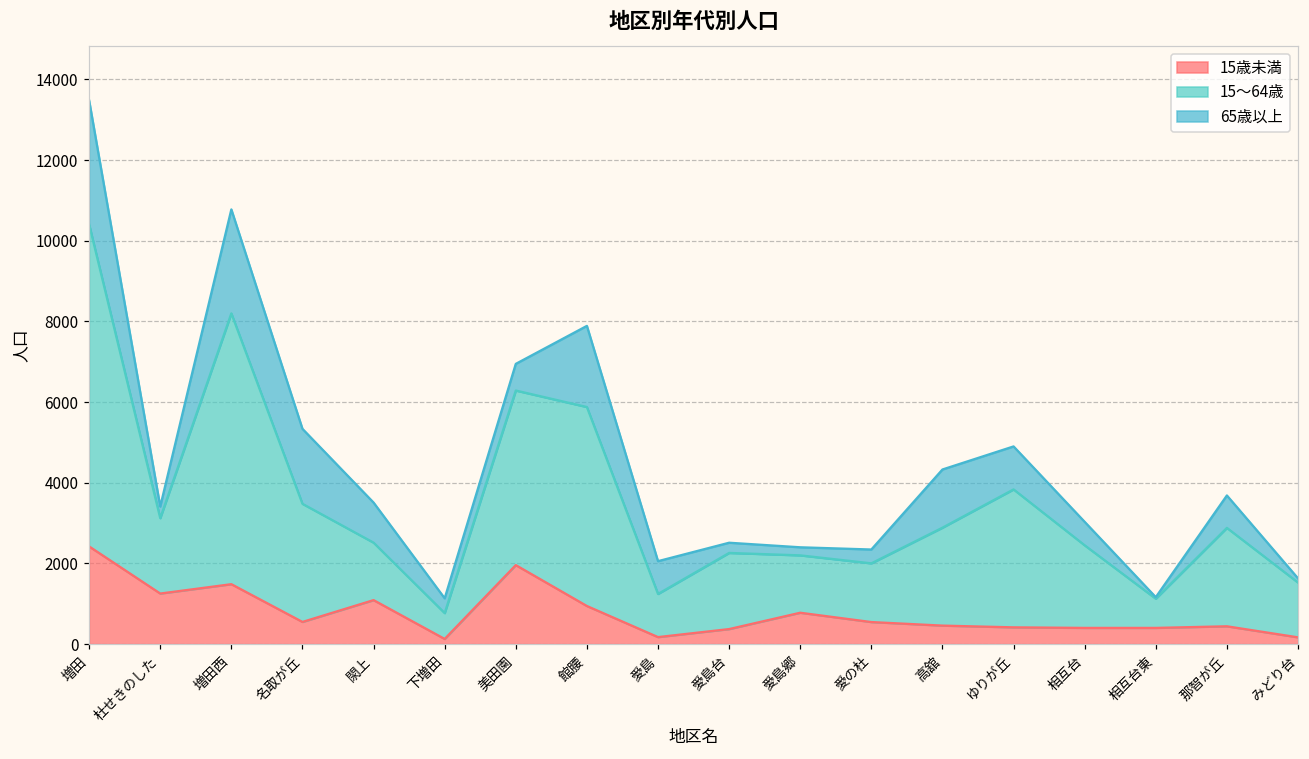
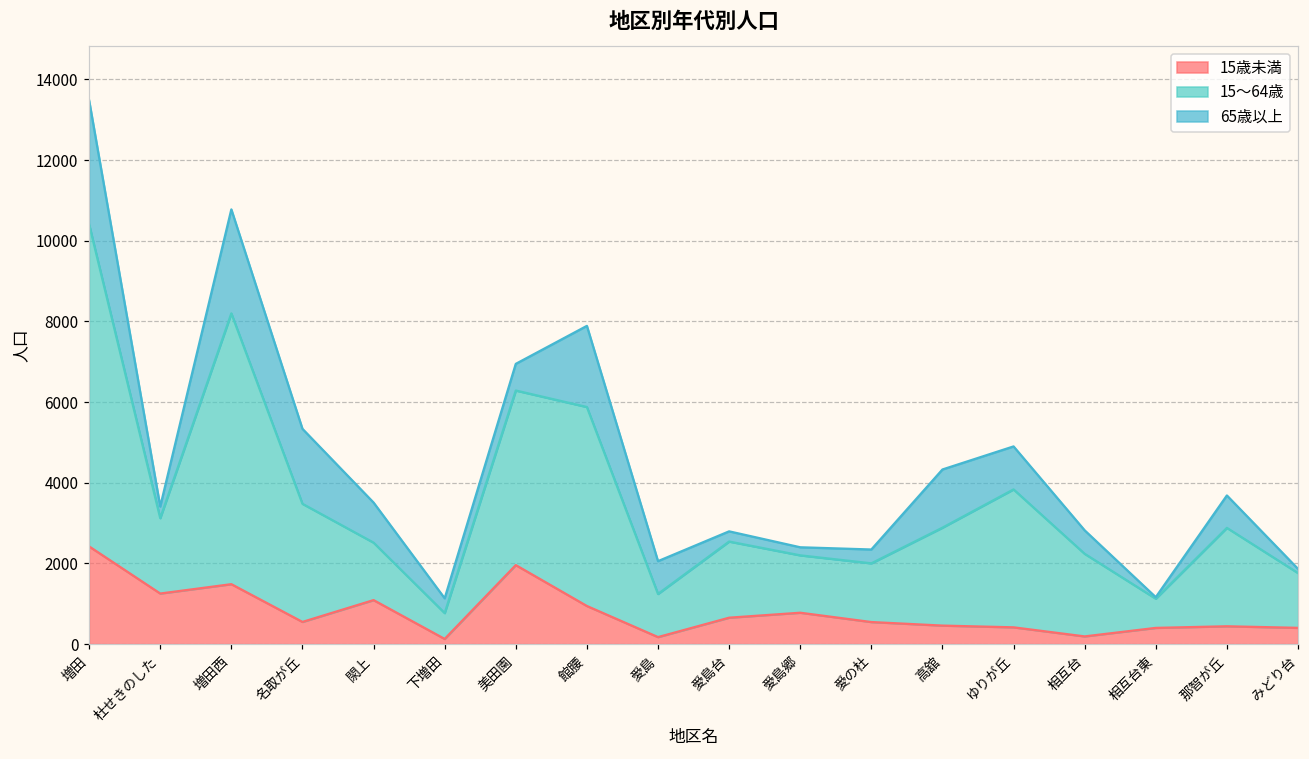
  {
    "15歳未満": {
      "増田": 2400,
      "杜せきのした": 1300,
      "増田西": 1500,
      "名取が丘": 500,
      "閖上": 1100,
      "下増田": 100,
      "美田園": 2000,
      "館腰": 900,
      "愛島": 200,
-     "愛島台": 400,
+     "愛島台": 700,
      "愛島郷": 800,
      "愛の杜": 500,
      "高舘": 500,
      "ゆりが丘": 400,
-     "相互台": 400,
+     "相互台": 200,
      "相互台東": 400,
      "那智が丘": 400,
-     "みどり台": 200
+     "みどり台": 400
    }
  }
